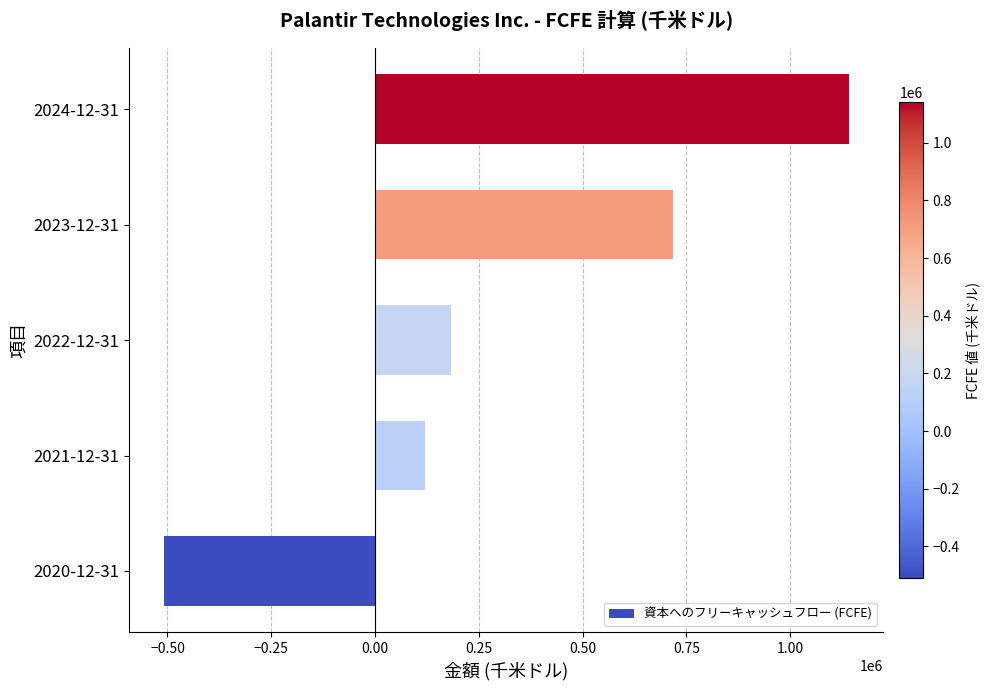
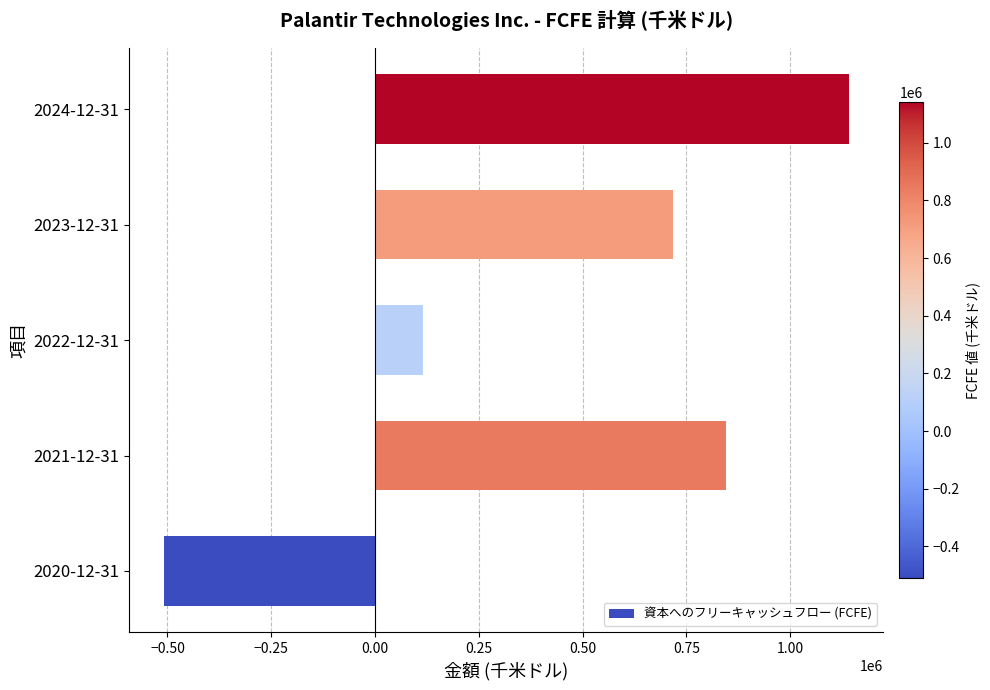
  {
    "2024-12-31": 1140000,
    "2023-12-31": 720000,
-   "2022-12-31": 180000,
-   "2021-12-31": 120000,
+   "2022-12-31": 120000,
+   "2021-12-31": 850000,
    "2020-12-31": -510000
  }
